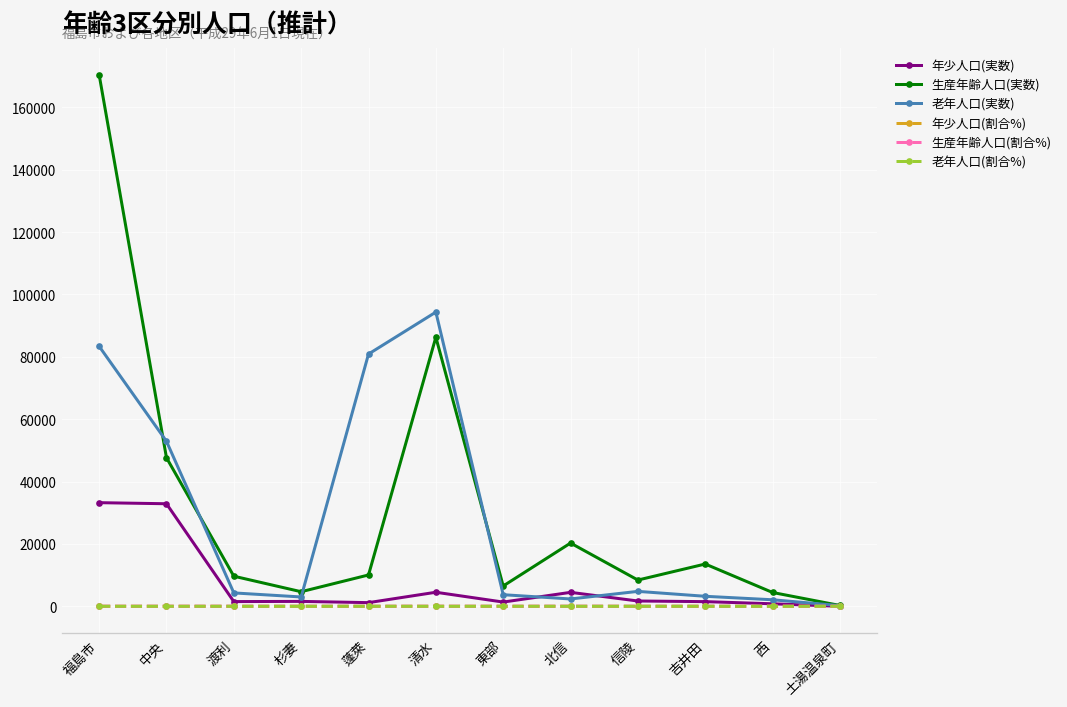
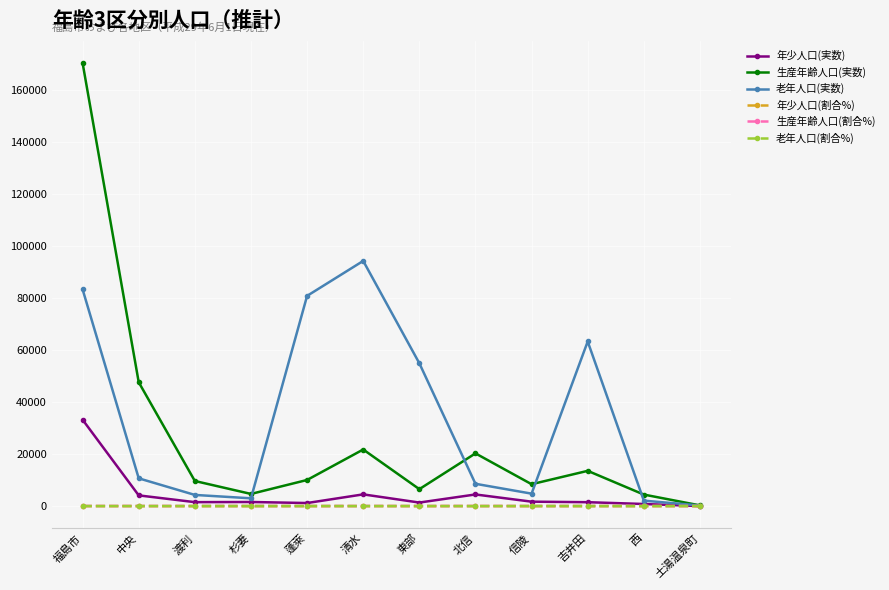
  {
    "年少人口(実数)": {
      "福島市": 33000,
-     "中央": 33000,
+     "中央": 4000,
      "渡利": 2000,
      "杉妻": 2000,
      "蓬萊": 1000,
      "清水": 5000,
      "東部": 1000,
      "北信": 4000,
      "信陵": 2000,
      "吉井田": 2000
    },
    "生産年齢人口(実数)": {
      "福島市": 170000,
      "中央": 48000,
      "渡利": 10000,
      "杉妻": 5000,
      "蓬萊": 10000,
-     "清水": 86000,
+     "清水": 22000,
      "東部": 7000,
      "北信": 20000,
      "信陵": 8000,
      "吉井田": 14000,
      "西": 4000
    },
    "老年人口(実数)": {
      "福島市": 83000,
-     "中央": 53000,
+     "中央": 11000,
      "渡利": 4000,
      "杉妻": 3000,
      "蓬萊": 81000,
      "清水": 94000,
-     "東部": 4000,
-     "北信": 2000,
+     "東部": 55000,
+     "北信": 9000,
      "信陵": 5000,
-     "吉井田": 3000,
+     "吉井田": 63000,
      "西": 2000
    },
    "老年人口(割合%)": {
      "福島市": 0,
      "中央": 0,
      "渡利": 0,
      "杉妻": 0,
      "蓬萊": 0,
      "清水": 0,
      "東部": 0,
      "北信": 0,
      "信陵": 0,
      "吉井田": 0
    }
  }
